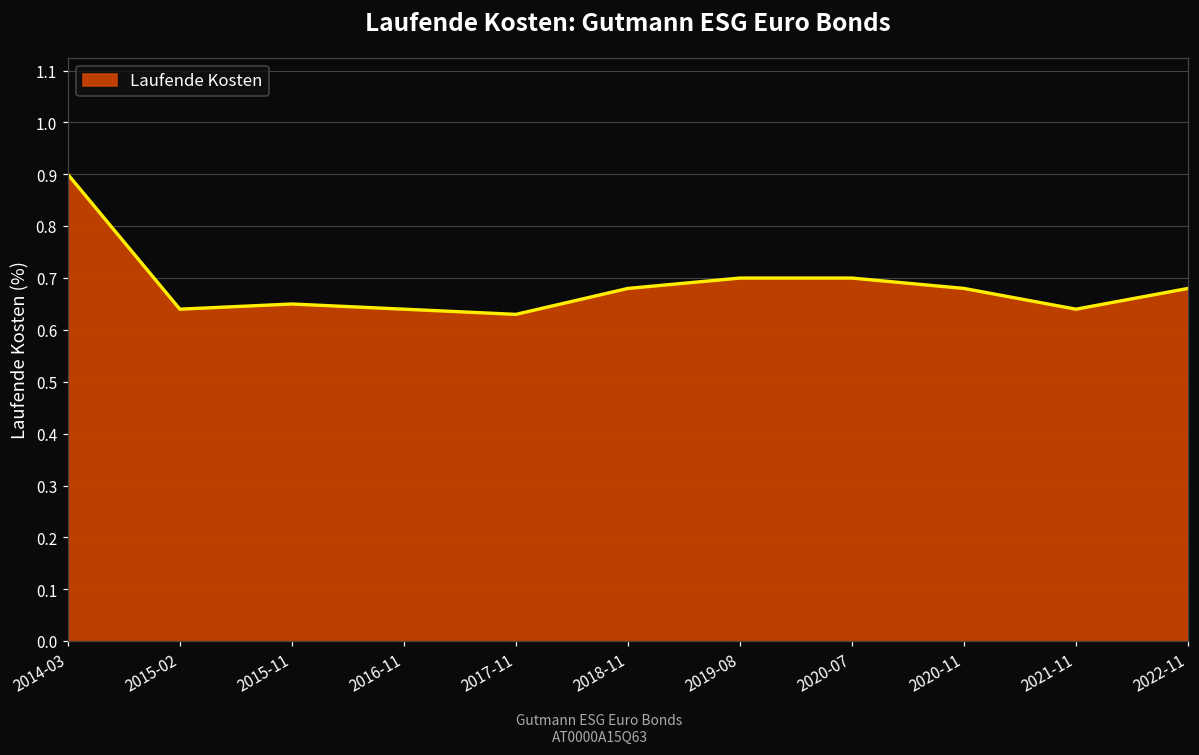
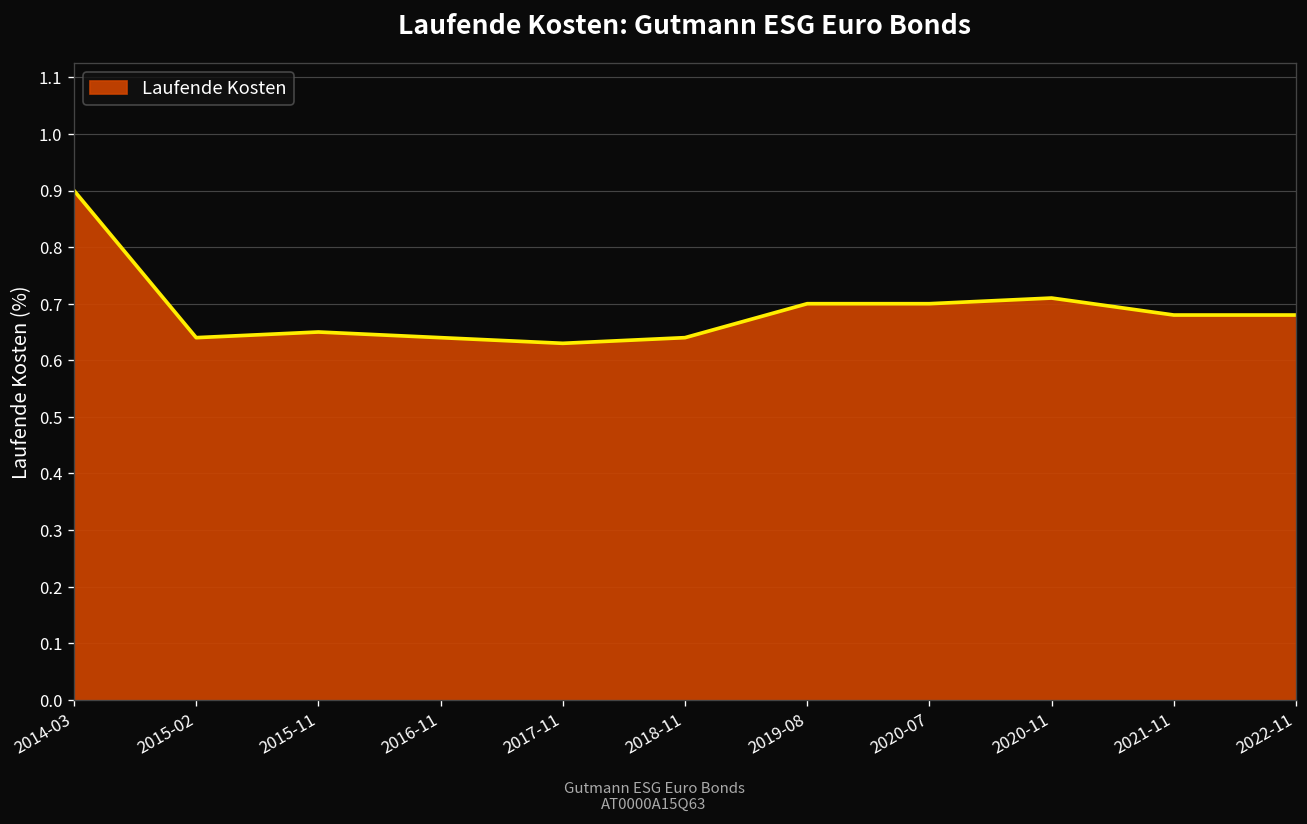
  {
    "2014-03": 0.90,
    "2015-02": 0.64,
    "2015-11": 0.65,
    "2016-11": 0.64,
    "2017-11": 0.63,
-   "2018-11": 0.68,
+   "2018-11": 0.64,
    "2019-08": 0.70,
    "2020-07": 0.70,
-   "2020-11": 0.68,
-   "2021-11": 0.64,
+   "2020-11": 0.71,
+   "2021-11": 0.68,
    "2022-11": 0.68
  }
